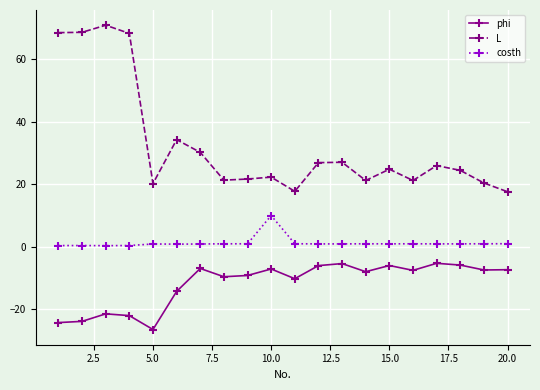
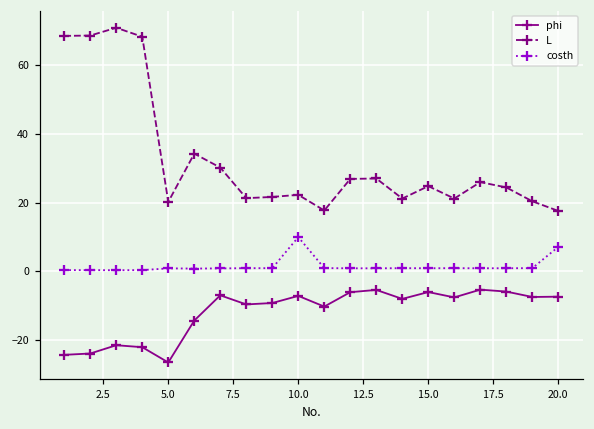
  {
    "costh": {
      "5.0": 1,
      "10.0": 10,
      "15.0": 1,
-     "20.0": 1
+     "20.0": 7
    }
  }
